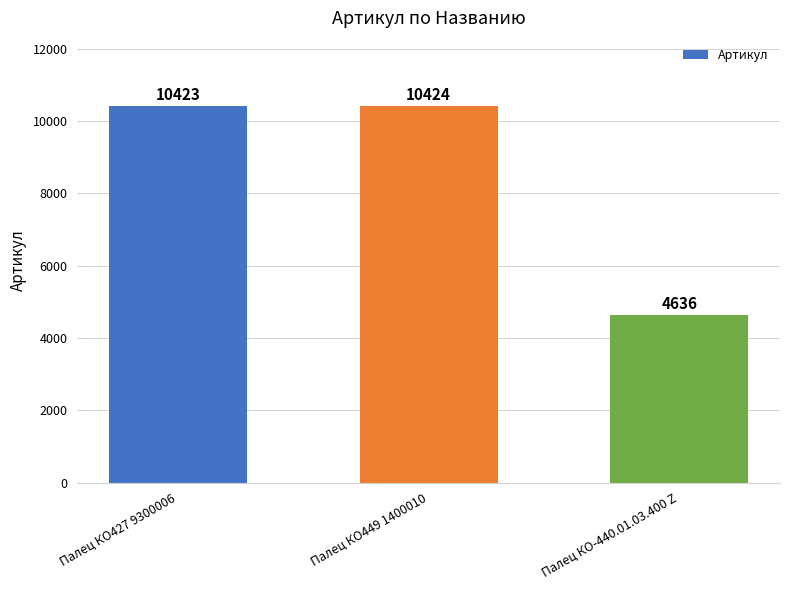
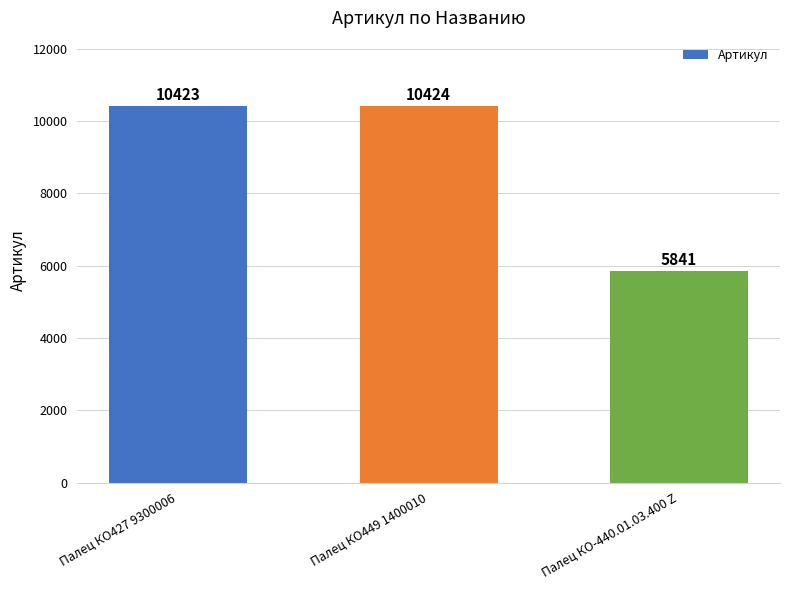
  {
    "Палец КО427 9300006": 10423,
    "Палец КО449 1400010": 10424,
-   "Палец КО-440.01.03.400 Z": 4636
+   "Палец КО-440.01.03.400 Z": 5841
  }
